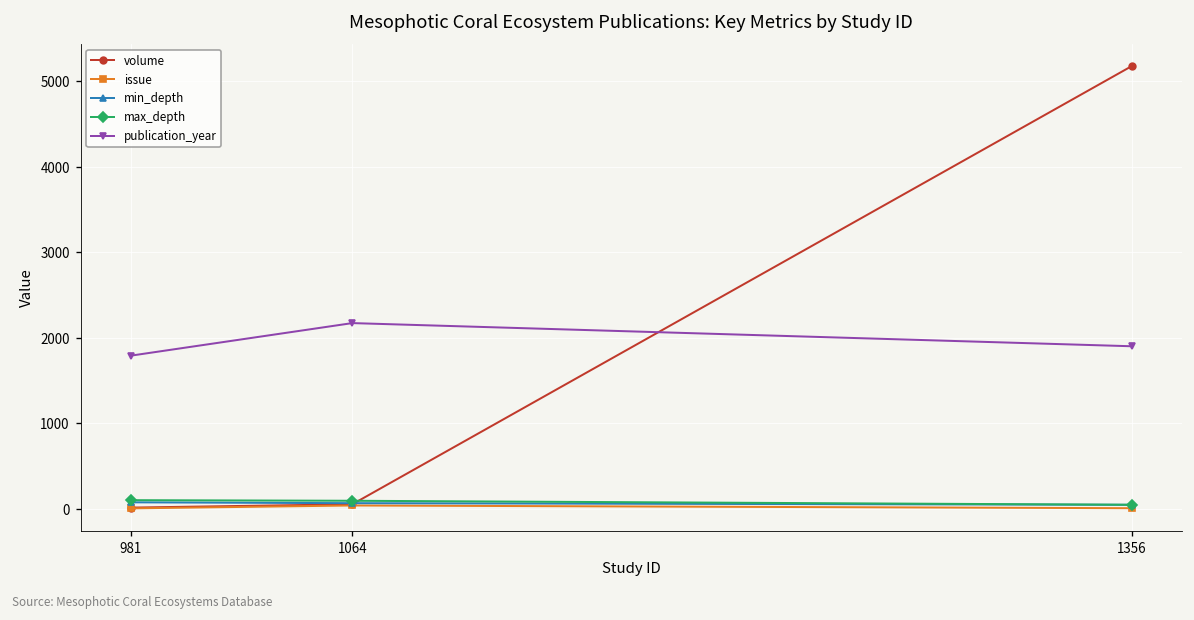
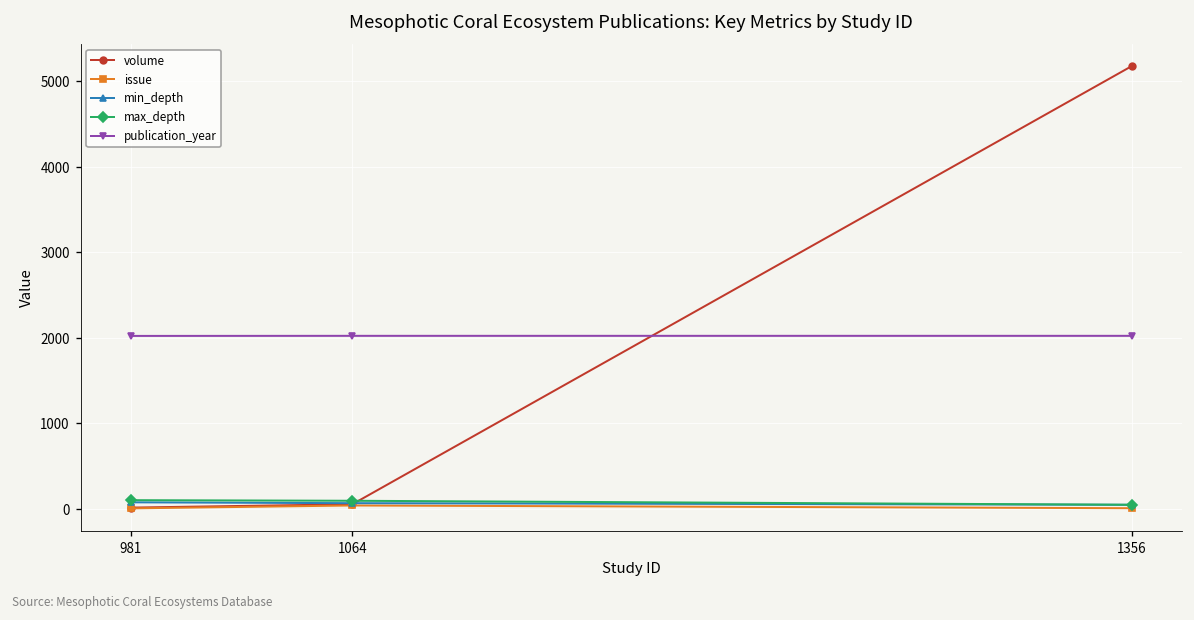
  {
    "volume": {
      "1356": 5200
    },
    "issue": {
      "1356": 0
    },
    "publication_year": {
-     "981": 1800,
-     "1064": 2200,
-     "1356": 1900
+     "981": 2000,
+     "1064": 2000,
+     "1356": 2000
    }
  }
